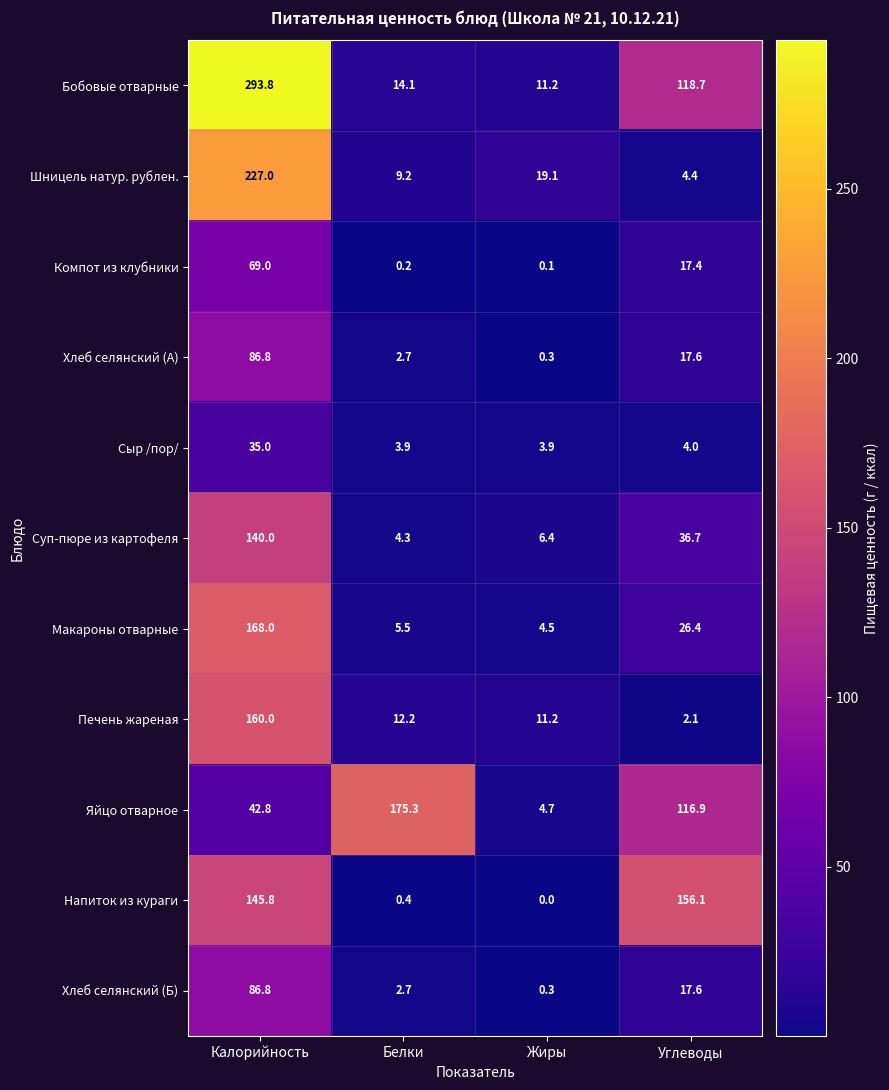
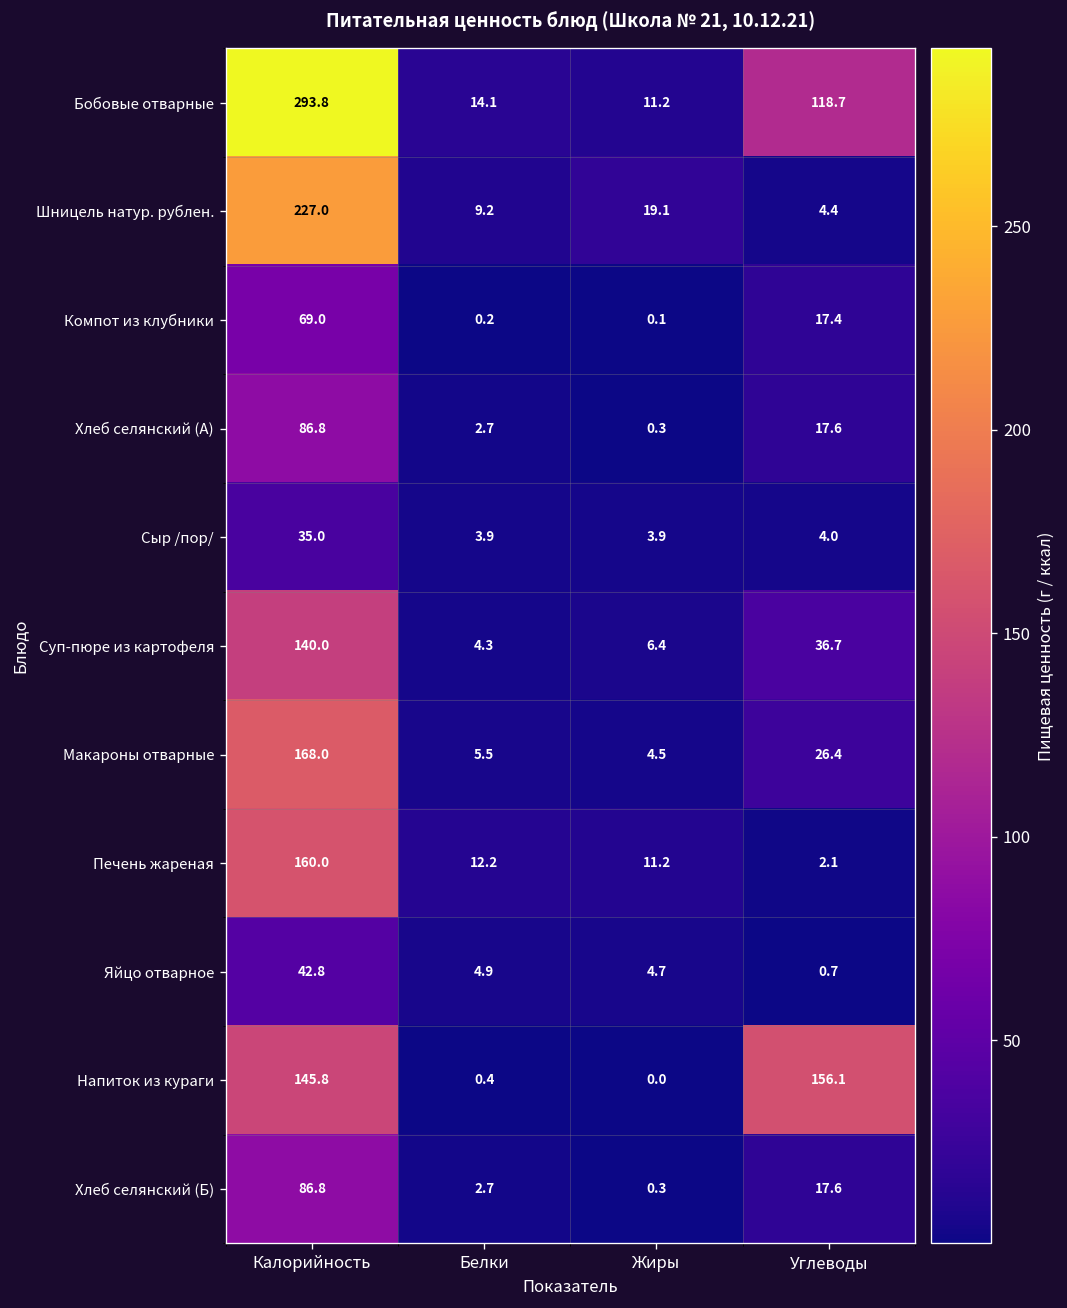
  {
    "Бобовые отварные": {
      "Калорийность": 293.8,
      "Белки": 14.1,
      "Жиры": 11.2,
      "Углеводы": 118.7
    },
    "Шницель натур. рублен.": {
      "Калорийность": 227.0,
      "Белки": 9.2,
      "Жиры": 19.1,
      "Углеводы": 4.4
    },
    "Компот из клубники": {
      "Калорийность": 69.0,
      "Белки": 0.2,
      "Жиры": 0.1,
      "Углеводы": 17.4
    },
    "Хлеб селянский (А)": {
      "Калорийность": 86.8,
      "Белки": 2.7,
      "Жиры": 0.3,
      "Углеводы": 17.6
    },
    "Сыр /пор/": {
      "Калорийность": 35.0,
      "Белки": 3.9,
      "Жиры": 3.9,
      "Углеводы": 4.0
    },
    "Суп-пюре из картофеля": {
      "Калорийность": 140.0,
      "Белки": 4.3,
      "Жиры": 6.4,
      "Углеводы": 36.7
    },
    "Макароны отварные": {
      "Калорийность": 168.0,
      "Белки": 5.5,
      "Жиры": 4.5,
      "Углеводы": 26.4
    },
    "Печень жареная": {
      "Калорийность": 160.0,
      "Белки": 12.2,
      "Жиры": 11.2,
      "Углеводы": 2.1
    },
    "Яйцо отварное": {
      "Калорийность": 42.8,
-     "Белки": 175.3,
+     "Белки": 4.9,
      "Жиры": 4.7,
-     "Углеводы": 116.9
+     "Углеводы": 0.7
    },
    "Напиток из кураги": {
      "Калорийность": 145.8,
      "Белки": 0.4,
      "Жиры": 0.0,
      "Углеводы": 156.1
    },
    "Хлеб селянский (Б)": {
      "Калорийность": 86.8,
      "Белки": 2.7,
      "Жиры": 0.3,
      "Углеводы": 17.6
    }
  }
